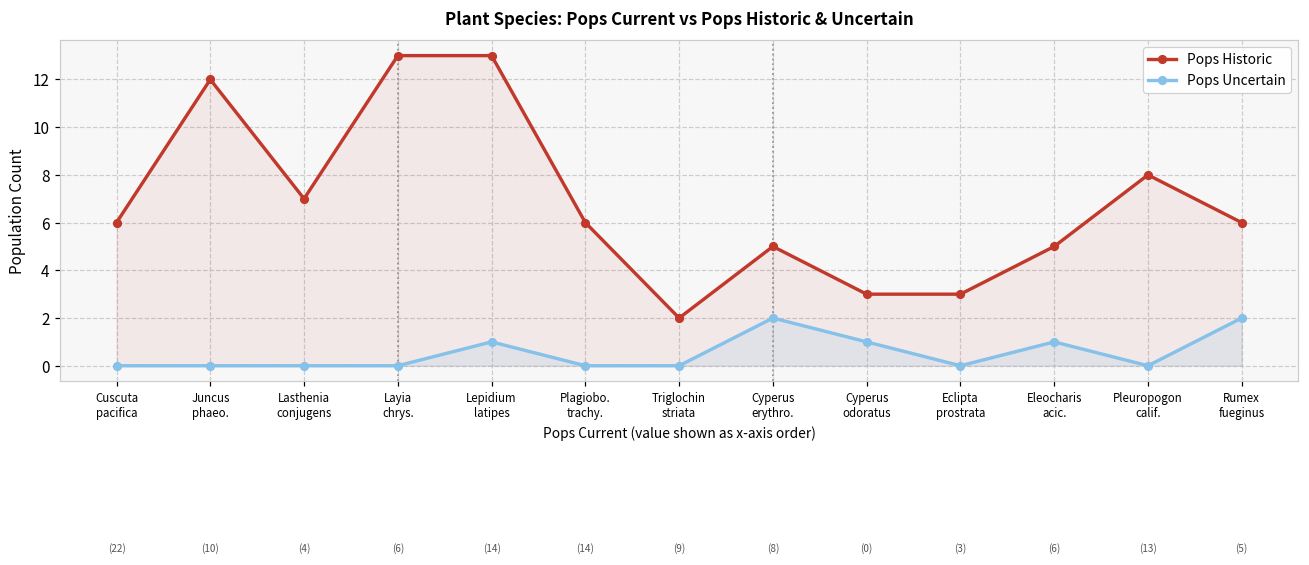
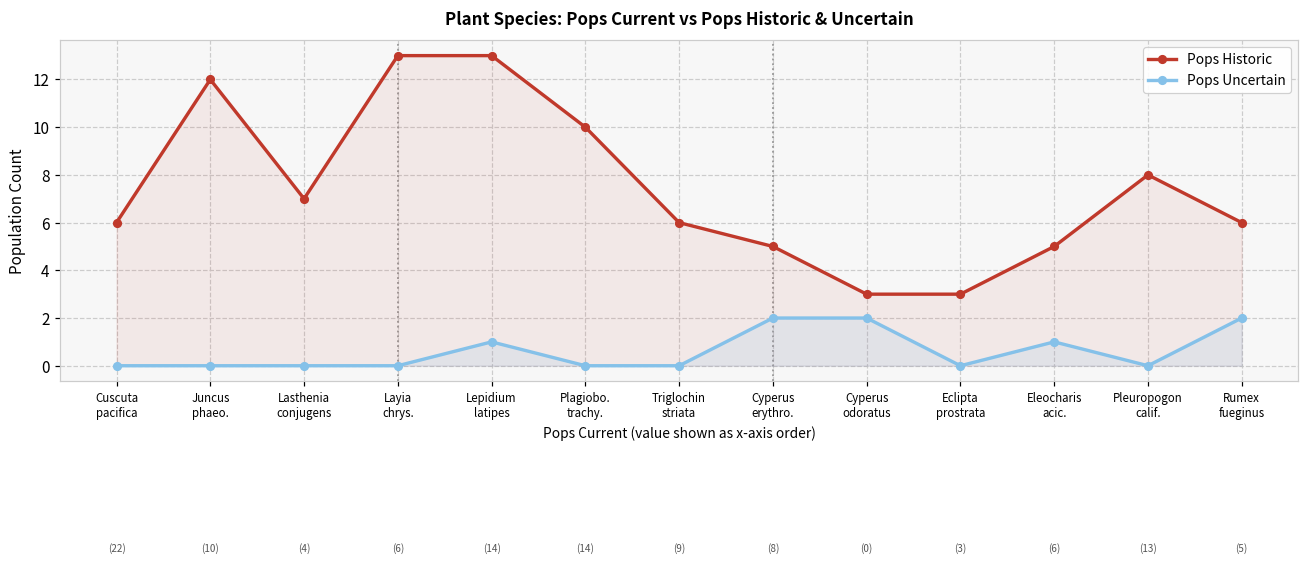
  {
    "Pops Historic": {
      "Cuscuta pacifica": 6,
      "Juncus phaeo.": 12,
      "Lasthenia conjugens": 7,
      "Layia chrys.": 13,
      "Lepidium latipes": 13,
-     "Plagiobo. trachy.": 6,
-     "Triglochin striata": 2,
+     "Plagiobo. trachy.": 10,
+     "Triglochin striata": 6,
      "Cyperus erythro.": 5,
      "Cyperus odoratus": 3,
      "Eclipta prostrata": 3,
      "Eleocharis acic.": 5,
      "Pleuropogon calif.": 8,
      "Rumex fueginus": 6
    },
    "Pops Uncertain": {
      "Cuscuta pacifica": 0,
      "Juncus phaeo.": 0,
      "Lasthenia conjugens": 0,
      "Layia chrys.": 0,
      "Lepidium latipes": 1,
      "Plagiobo. trachy.": 0,
      "Triglochin striata": 0,
      "Cyperus erythro.": 2,
-     "Cyperus odoratus": 1,
+     "Cyperus odoratus": 2,
      "Eclipta prostrata": 0,
      "Eleocharis acic.": 1,
      "Pleuropogon calif.": 0,
      "Rumex fueginus": 2
    }
  }
